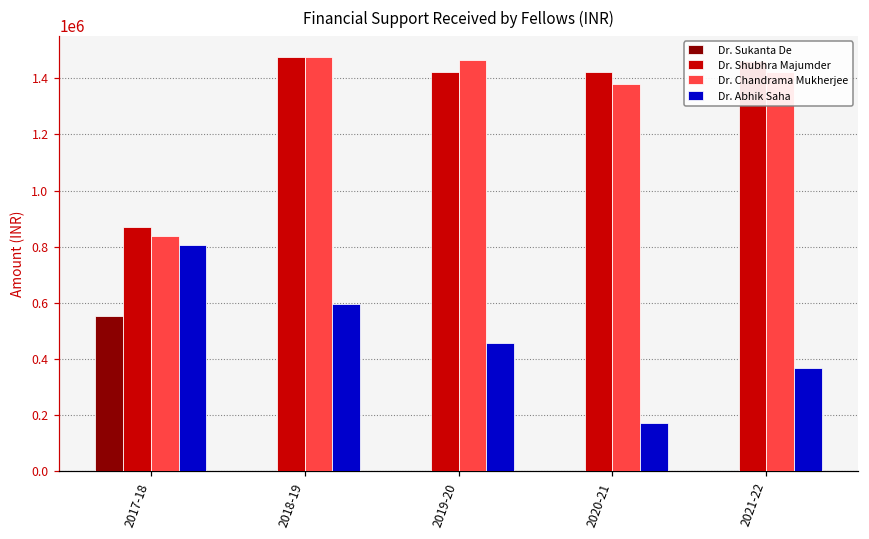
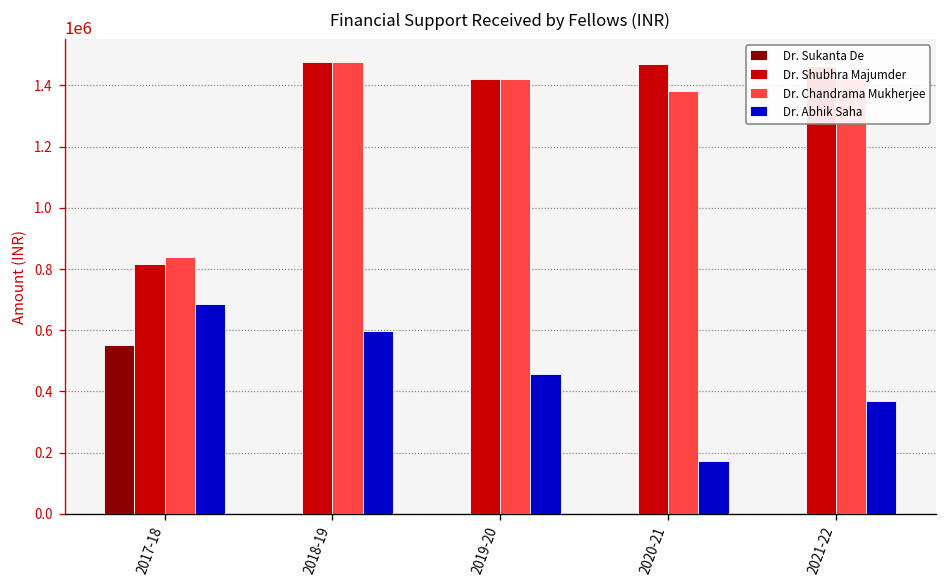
  {
    "Dr. Sukanta De": {
      "2017-18": 550000,
      "2018-19": 0,
      "2019-20": 0,
      "2020-21": 0,
      "2021-22": 0
    },
    "Dr. Shubhra Majumder": {
-     "2017-18": 870000,
+     "2017-18": 820000,
      "2018-19": 1480000,
      "2019-20": 1420000,
-     "2020-21": 1420000
+     "2020-21": 1470000
    },
    "Dr. Chandrama Mukherjee": {
      "2017-18": 840000,
      "2018-19": 1480000,
-     "2019-20": 1470000,
+     "2019-20": 1420000,
      "2020-21": 1380000
    },
    "Dr. Abhik Saha": {
-     "2017-18": 800000,
+     "2017-18": 690000,
      "2018-19": 600000,
      "2019-20": 460000,
      "2020-21": 170000,
      "2021-22": 370000
    }
  }
